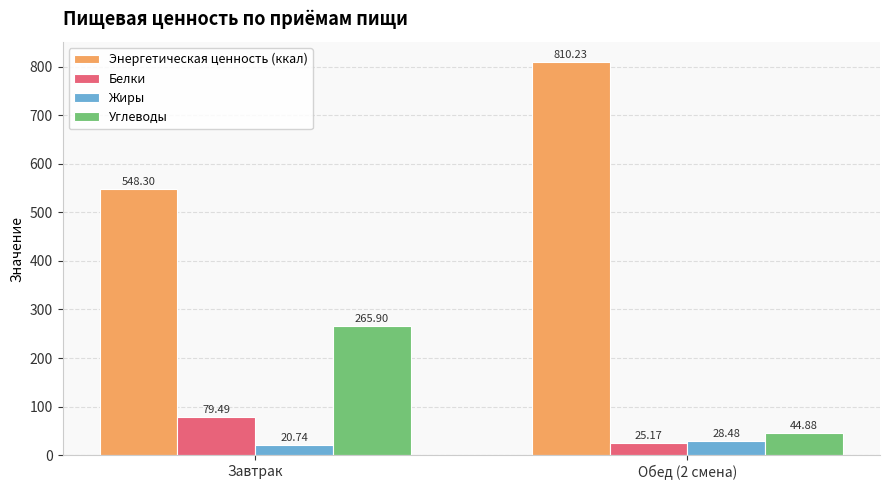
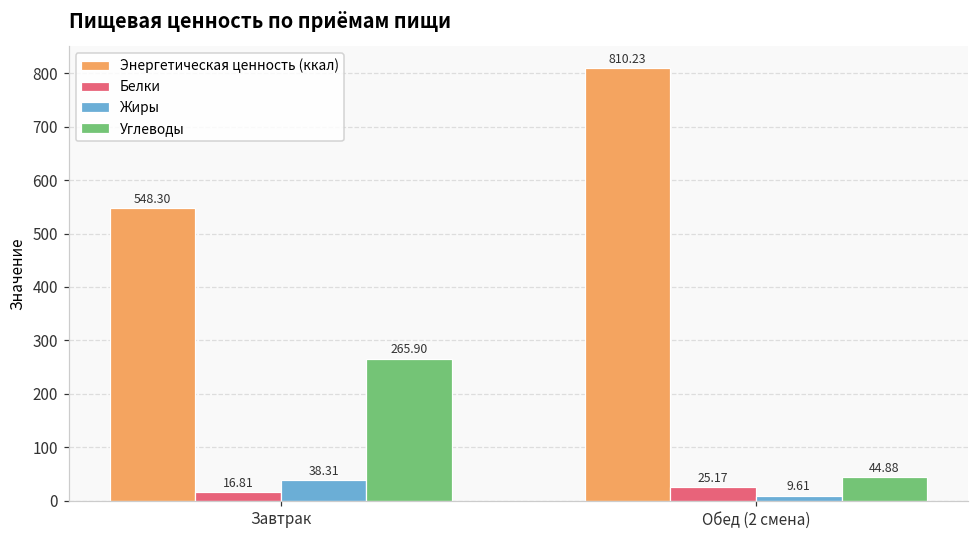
  {
    "Энергетическая ценность (ккал)": {
      "Завтрак": 548.30,
      "Обед (2 смена)": 810.23
    },
    "Белки": {
-     "Завтрак": 79.49,
+     "Завтрак": 16.81,
      "Обед (2 смена)": 25.17
    },
    "Жиры": {
-     "Завтрак": 20.74,
-     "Обед (2 смена)": 28.48
+     "Завтрак": 38.31,
+     "Обед (2 смена)": 9.61
    },
    "Углеводы": {
      "Завтрак": 265.90,
      "Обед (2 смена)": 44.88
    }
  }
